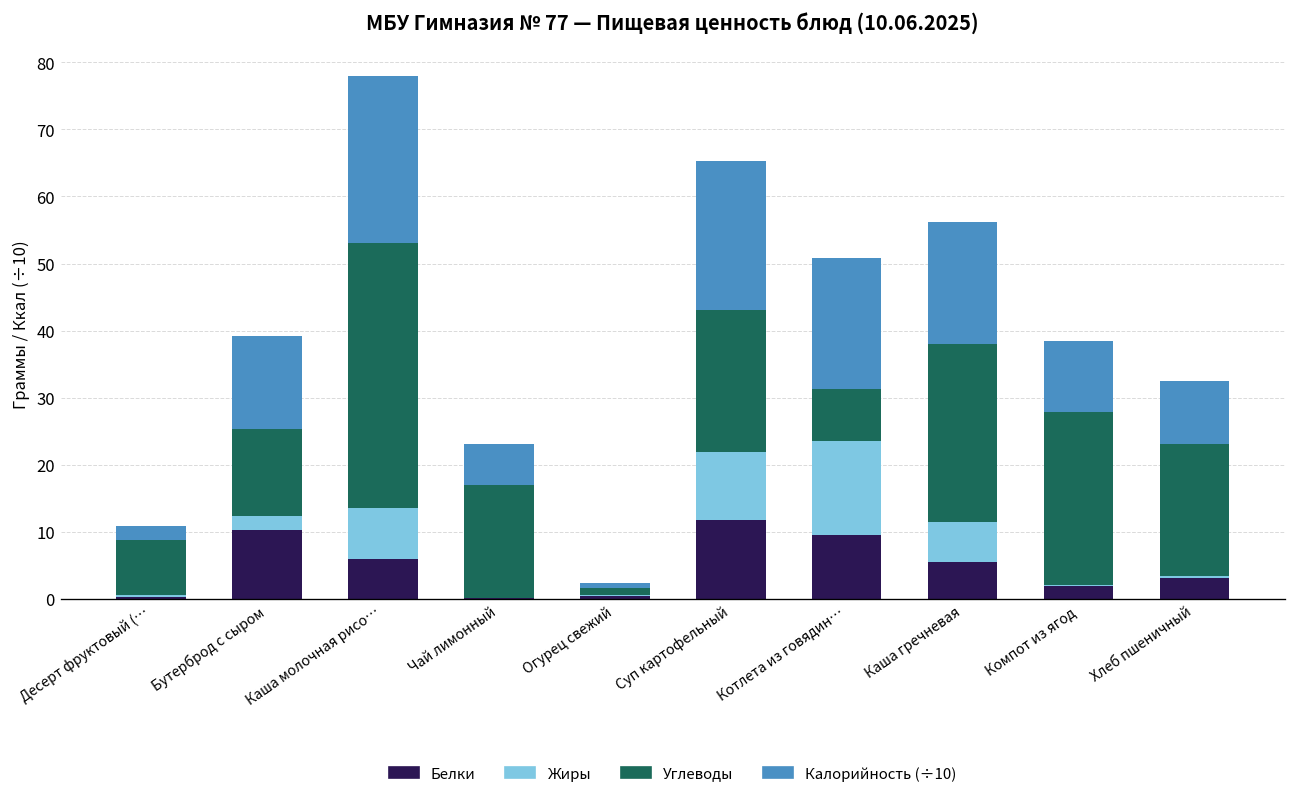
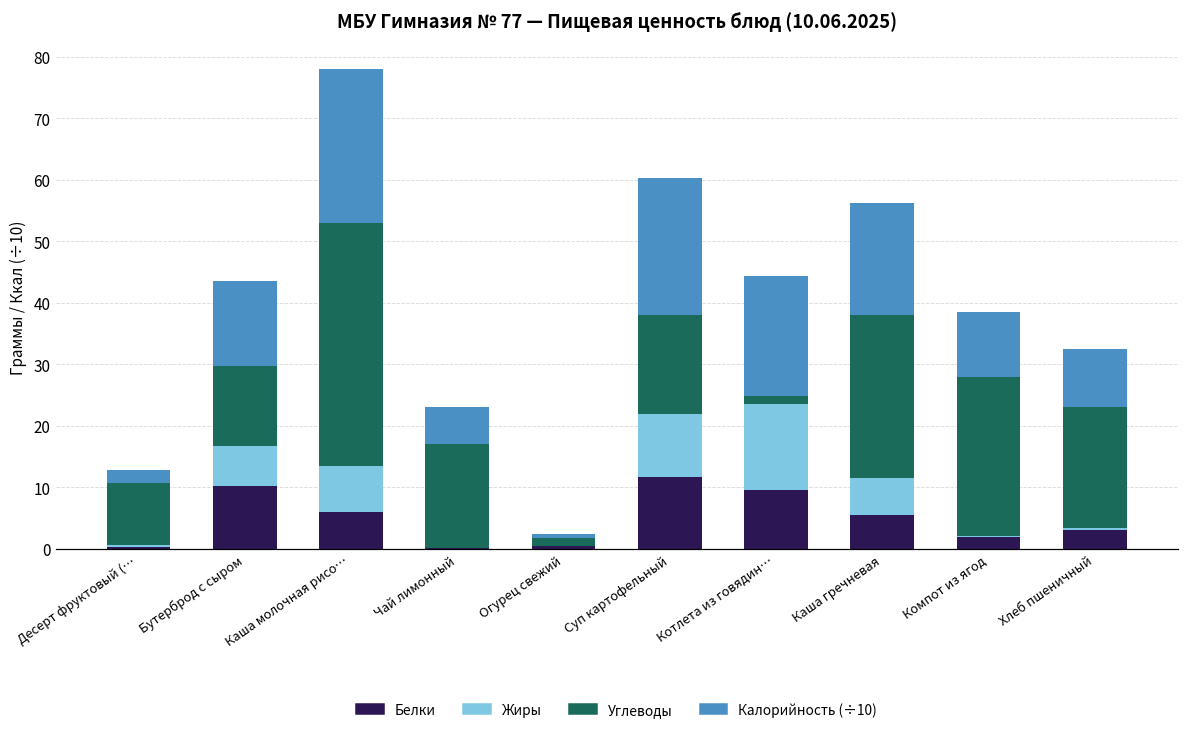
  {
    "Белки": {
      "Бутерброд с сыром": 10,
      "Каша молочная рисо…": 6,
      "Суп картофельный": 12,
      "Котлета из говядин…": 9,
      "Каша гречневая": 5,
      "Компот из ягод": 2,
      "Хлеб пшеничный": 3
    },
    "Жиры": {
-     "Бутерброд с сыром": 2,
+     "Бутерброд с сыром": 7,
      "Каша молочная рисо…": 8,
      "Суп картофельный": 10,
      "Котлета из говядин…": 14,
      "Каша гречневая": 6
    },
    "Углеводы": {
-     "Десерт фруктовый (…": 8,
+     "Десерт фруктовый (…": 10,
      "Бутерброд с сыром": 13,
      "Каша молочная рисо…": 40,
      "Чай лимонный": 17,
      "Огурец свежий": 1,
-     "Суп картофельный": 21,
-     "Котлета из говядин…": 8,
+     "Суп картофельный": 16,
+     "Котлета из говядин…": 1,
      "Каша гречневая": 27,
      "Компот из ягод": 26,
      "Хлеб пшеничный": 20
    },
    "Калорийность (÷10)": {
      "Десерт фруктовый (…": 2,
      "Бутерброд с сыром": 14,
      "Каша молочная рисо…": 25,
      "Чай лимонный": 6,
      "Огурец свежий": 1,
      "Суп картофельный": 22,
      "Котлета из говядин…": 20,
      "Каша гречневая": 18,
      "Компот из ягод": 11,
      "Хлеб пшеничный": 9
    }
  }
